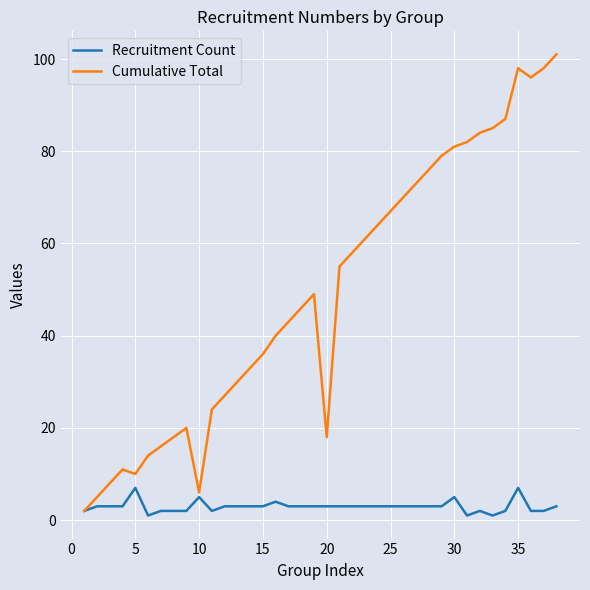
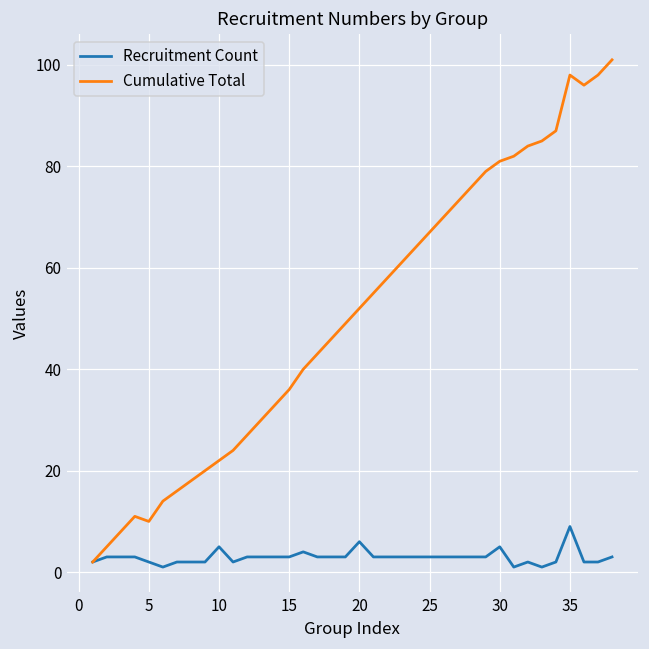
  {
    "Recruitment Count": {
-     "5": 7,
+     "5": 2,
      "10": 5,
      "15": 3,
-     "20": 3,
+     "20": 6,
      "25": 3,
      "30": 5,
-     "35": 7
+     "35": 9
    },
    "Cumulative Total": {
      "5": 10,
-     "10": 6,
+     "10": 22,
      "15": 36,
-     "20": 18,
+     "20": 52,
      "25": 67,
      "30": 81,
      "35": 98
    }
  }
